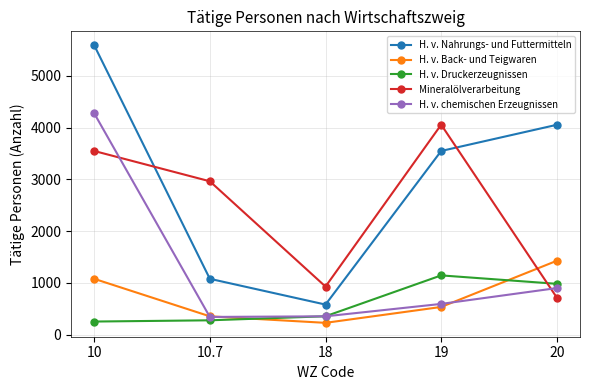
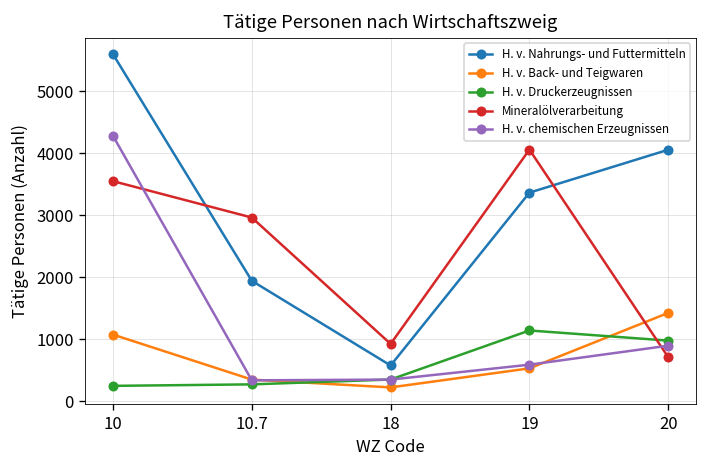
  {
    "H. v. Nahrungs- und Futtermitteln": {
      "10": 5600,
-     "10.7": 1100,
+     "10.7": 1900,
      "18": 600,
-     "19": 3500,
+     "19": 3400,
      "20": 4100
    },
    "H. v. Back- und Teigwaren": {
      "10": 1100,
      "18": 200,
      "19": 500,
      "20": 1400
    },
    "H. v. Druckerzeugnissen": {
      "10": 300,
      "10.7": 300,
      "19": 1100,
      "20": 1000
    },
    "Mineralölverarbeitung": {
      "10": 3500,
      "10.7": 3000,
      "18": 900,
      "19": 4100,
      "20": 700
    },
    "H. v. chemischen Erzeugnissen": {
      "10": 4300,
      "19": 600,
      "20": 900
    }
  }
